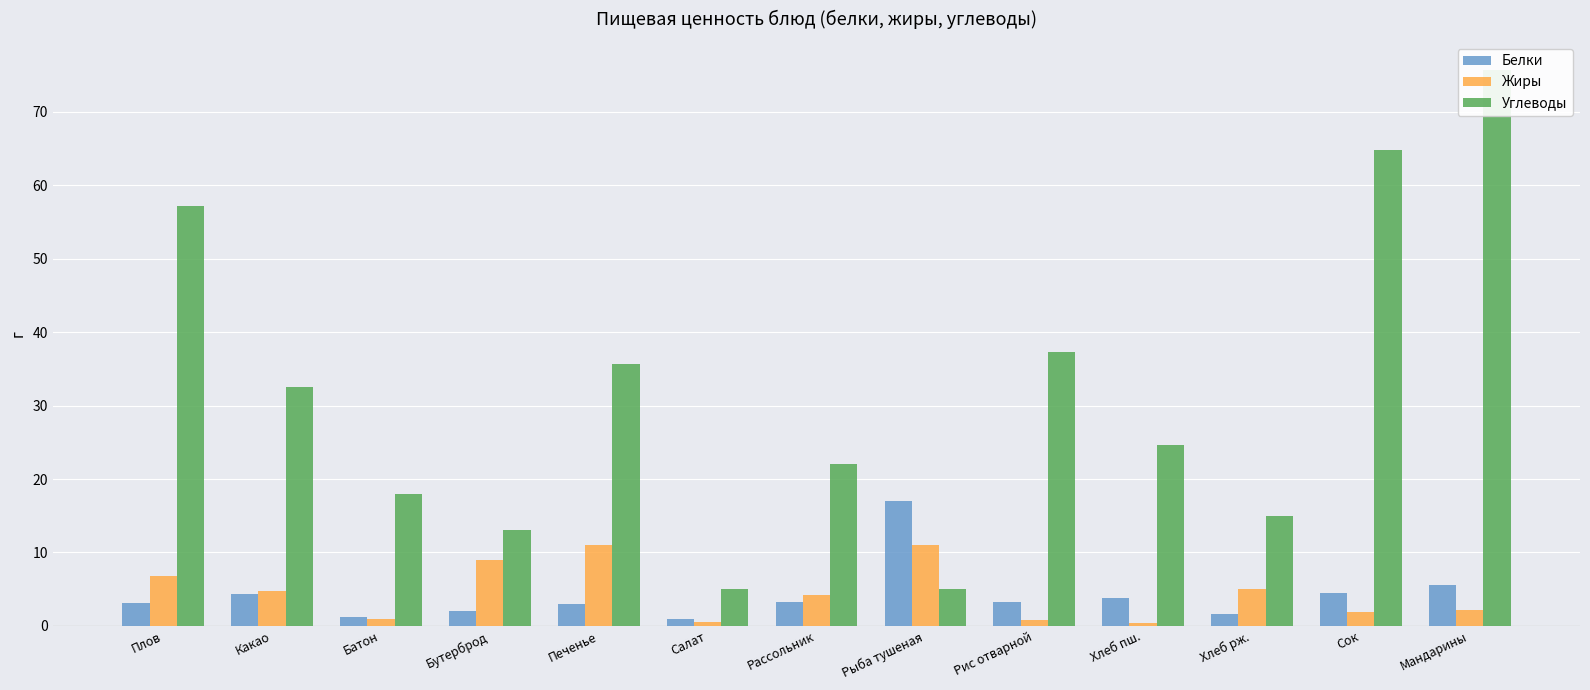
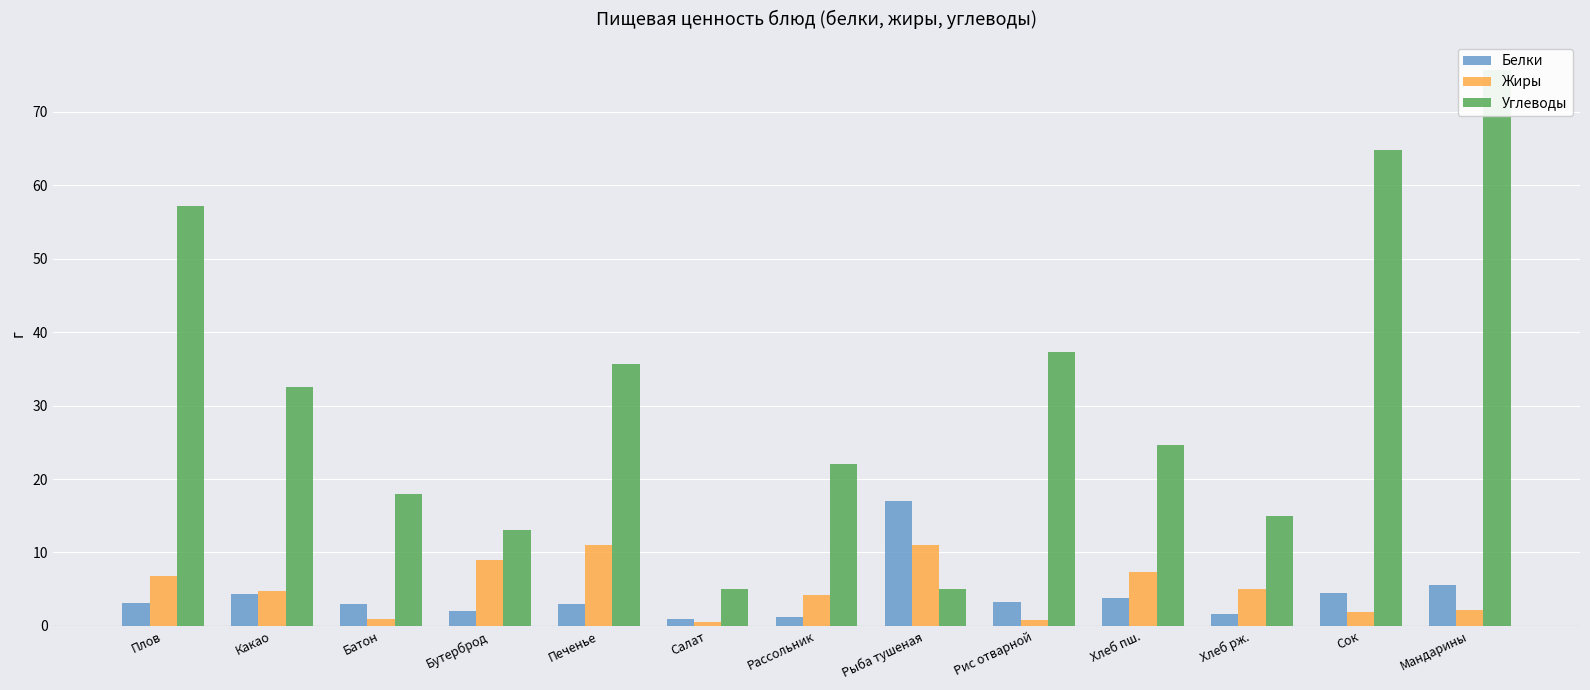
  {
    "Белки": {
      "Плов": 3,
      "Какао": 4,
-     "Батон": 1,
+     "Батон": 3,
      "Бутерброд": 2,
      "Печенье": 3,
      "Салат": 1,
-     "Рассольник": 3,
+     "Рассольник": 1,
      "Рыба тушеная": 17,
      "Рис отварной": 3,
      "Хлеб пш.": 4,
      "Хлеб рж.": 2,
      "Сок": 4,
      "Мандарины": 6
    },
    "Жиры": {
      "Плов": 7,
      "Какао": 5,
      "Батон": 1,
      "Бутерброд": 9,
      "Печенье": 11,
      "Салат": 1,
      "Рассольник": 4,
      "Рыба тушеная": 11,
      "Рис отварной": 1,
-     "Хлеб пш.": 0,
+     "Хлеб пш.": 7,
      "Хлеб рж.": 5,
      "Сок": 2,
      "Мандарины": 2
    },
    "Углеводы": {
      "Плов": 57,
      "Какао": 33,
      "Батон": 18,
      "Бутерброд": 13,
      "Печенье": 36,
      "Салат": 5,
      "Рассольник": 22,
      "Рыба тушеная": 5,
      "Рис отварной": 37,
      "Хлеб пш.": 25,
      "Хлеб рж.": 15,
      "Сок": 65
    }
  }
